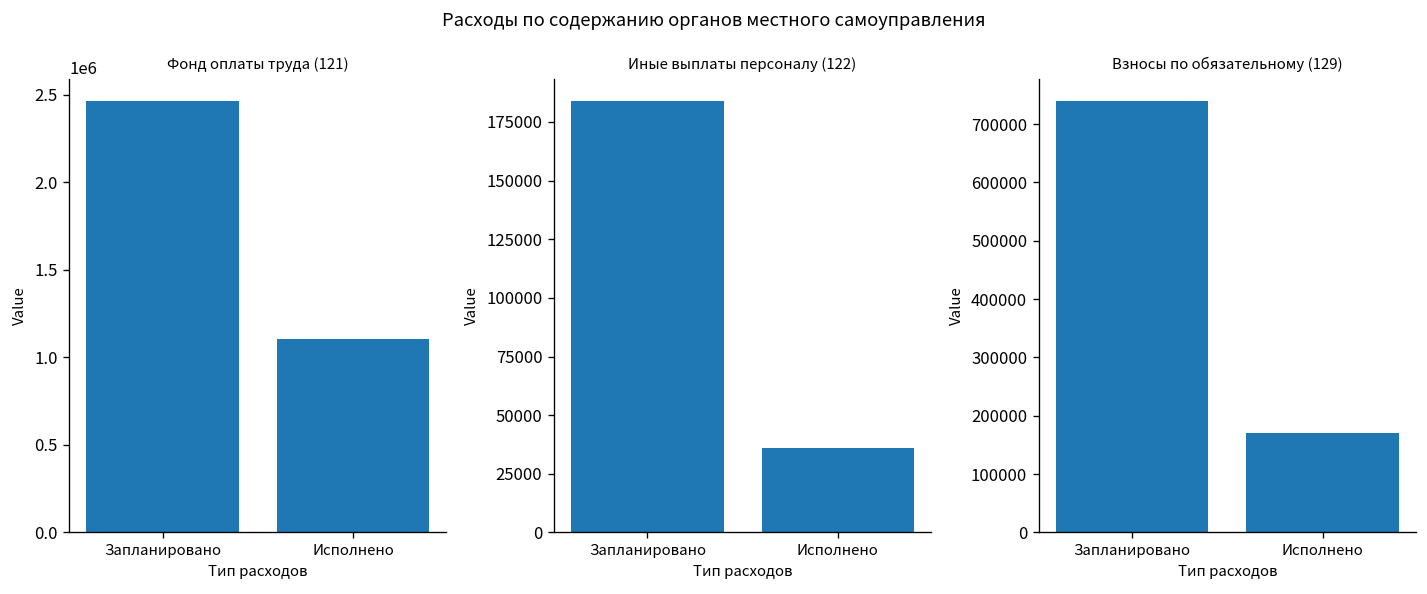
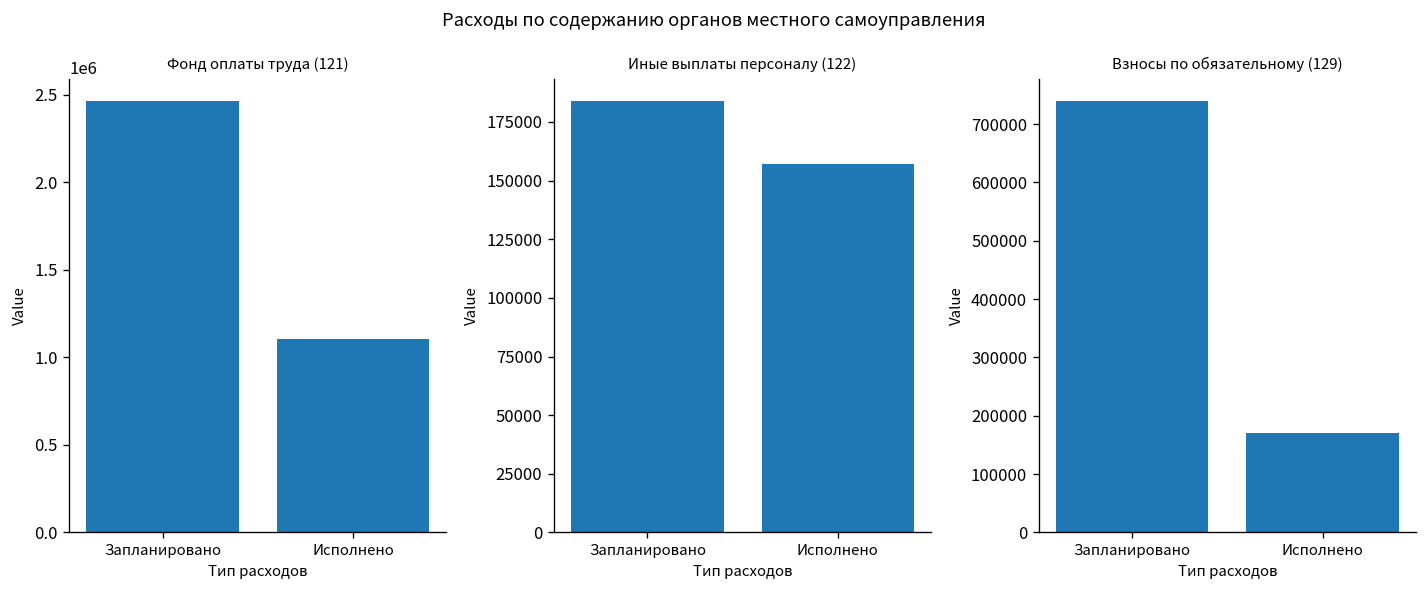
  {
    "Фонд оплаты труда (121)": {
      "Запланировано": 2470000,
      "Исполнено": 1100000
    },
    "Иные выплаты персоналу (122)": {
      "Запланировано": 184000,
-     "Исполнено": 36000
+     "Исполнено": 157000
    },
    "Взносы по обязательному (129)": {
      "Запланировано": 740000,
      "Исполнено": 170000
    }
  }
